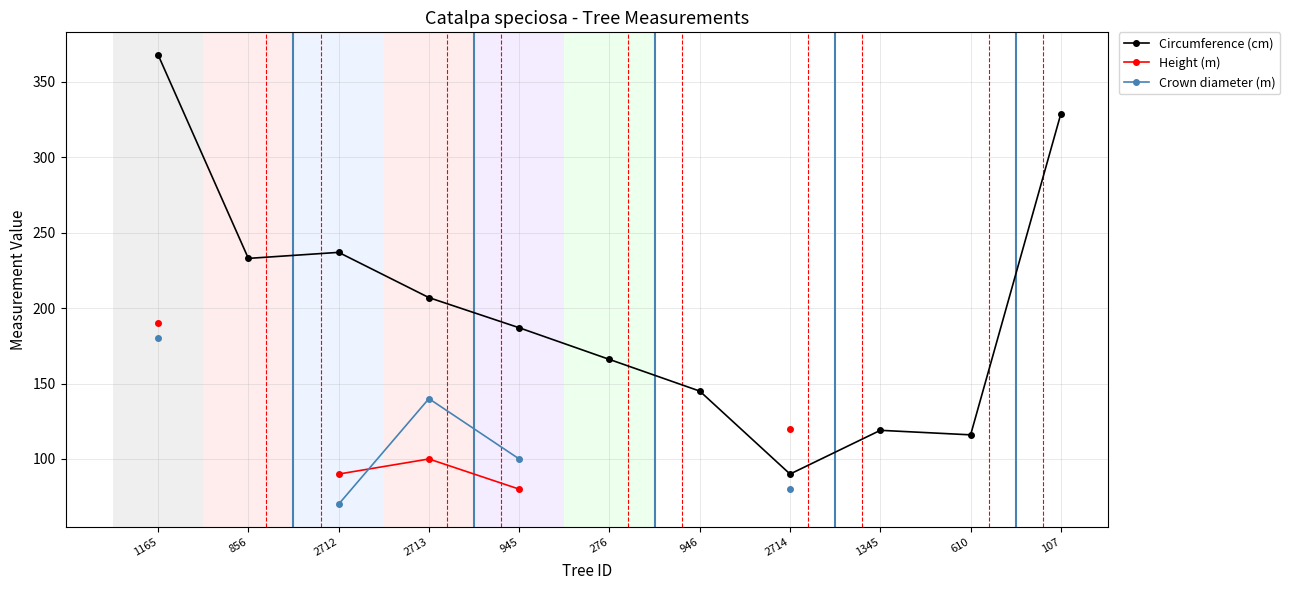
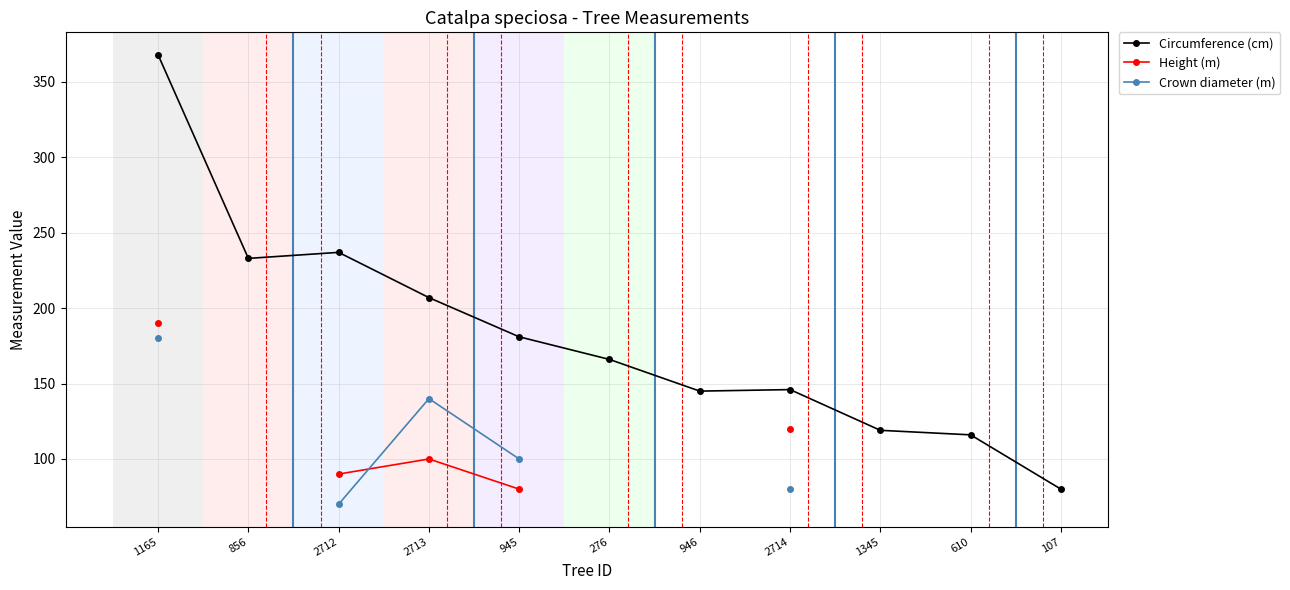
  {
    "Circumference (cm)": {
      "1165": 368,
      "856": 233,
      "2712": 237,
      "2713": 207,
-     "945": 187,
+     "945": 181,
      "276": 166,
      "946": 145,
-     "2714": 90,
+     "2714": 146,
      "1345": 119,
      "610": 116,
-     "107": 329
+     "107": 80
    },
    "Height (m)": {
      "1165": 190,
      "2712": 90,
      "2713": 100,
      "945": 80,
      "2714": 120
    },
    "Crown diameter (m)": {
      "1165": 180,
      "2712": 70,
      "2713": 140,
      "945": 100,
      "2714": 80
    }
  }
